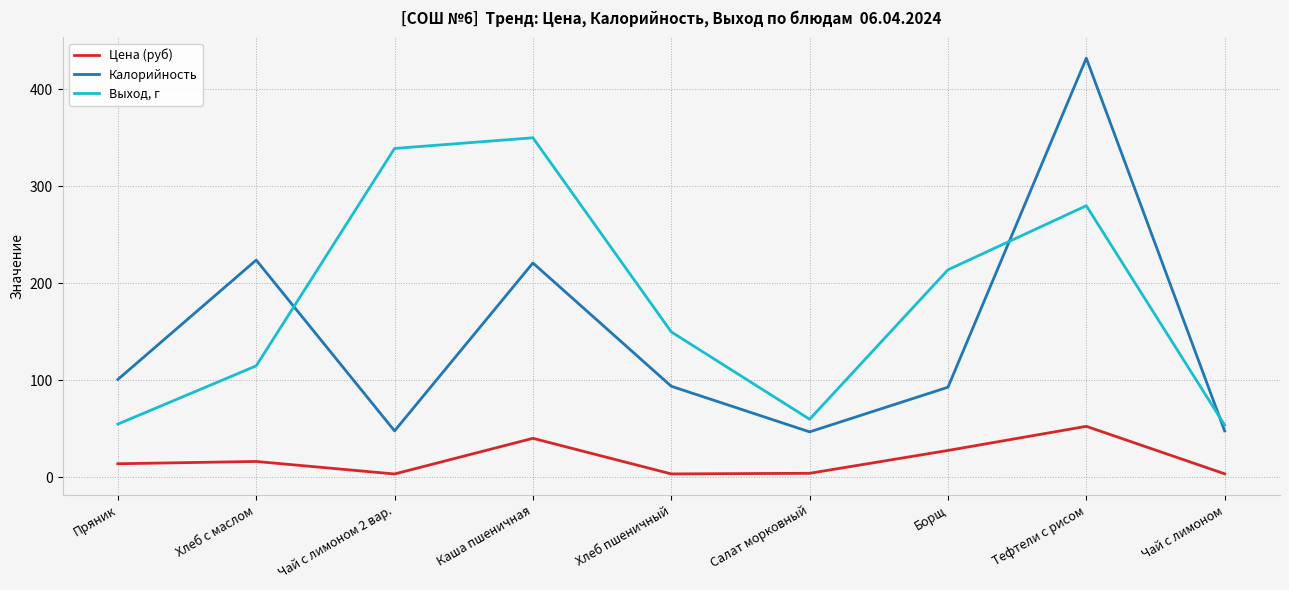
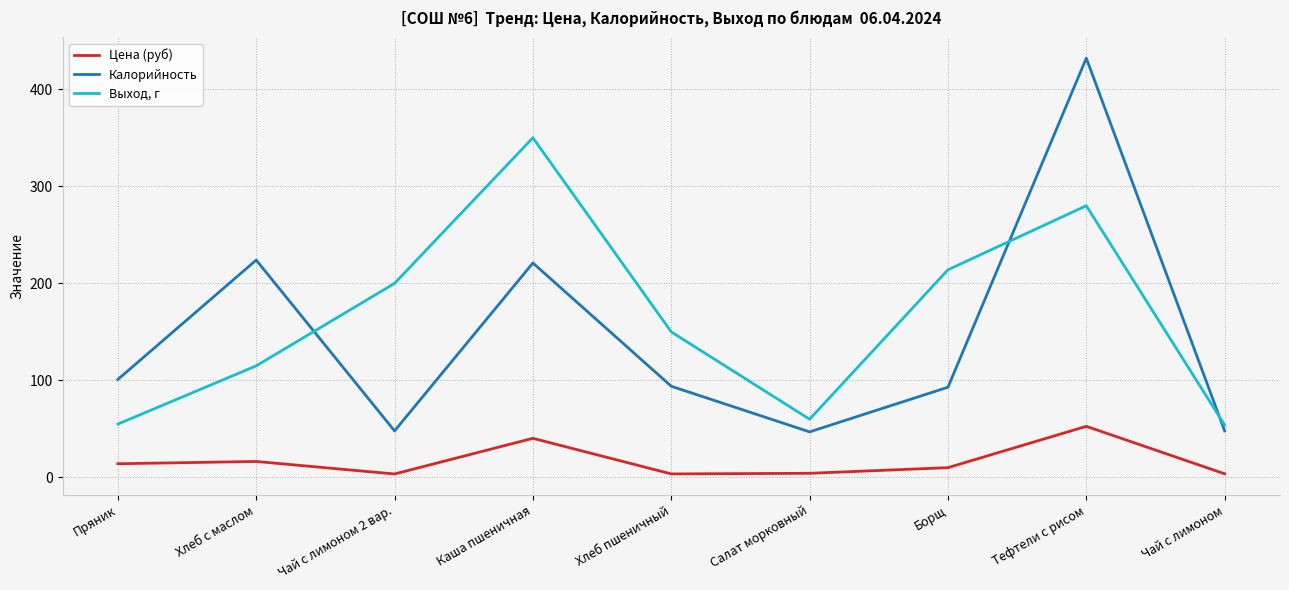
  {
    "Цена (руб)": {
      "Пряник": 10,
      "Хлеб с маслом": 20,
      "Чай с лимоном 2 вар.": 0,
      "Каша пшеничная": 40,
      "Хлеб пшеничный": 0,
      "Салат морковный": 0,
-     "Борщ": 30,
+     "Борщ": 10,
      "Тефтели с рисом": 50,
      "Чай с лимоном": 0
    },
    "Калорийность": {
      "Пряник": 100,
      "Хлеб с маслом": 220,
      "Чай с лимоном 2 вар.": 50,
      "Каша пшеничная": 220,
      "Хлеб пшеничный": 90,
      "Салат морковный": 50,
      "Борщ": 90,
      "Тефтели с рисом": 430,
      "Чай с лимоном": 50
    },
    "Выход, г": {
      "Пряник": 60,
      "Хлеб с маслом": 120,
-     "Чай с лимоном 2 вар.": 340,
+     "Чай с лимоном 2 вар.": 200,
      "Каша пшеничная": 350,
      "Хлеб пшеничный": 150,
      "Салат морковный": 60,
      "Борщ": 210,
      "Тефтели с рисом": 280,
      "Чай с лимоном": 50
    }
  }
